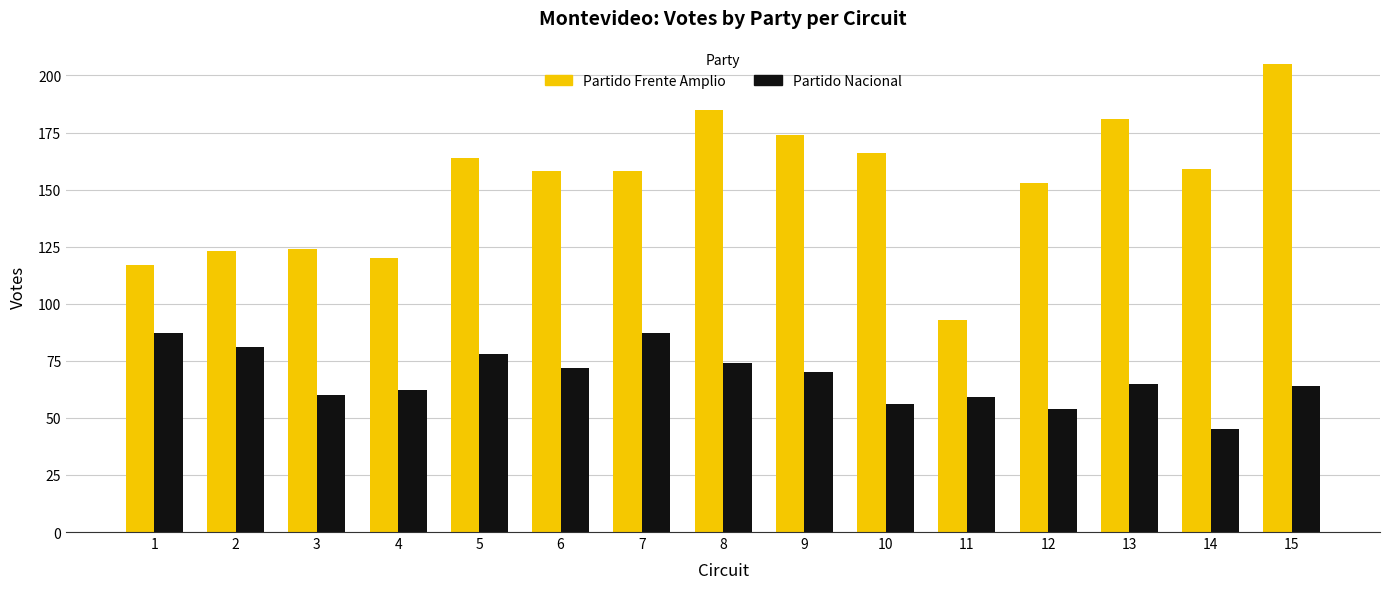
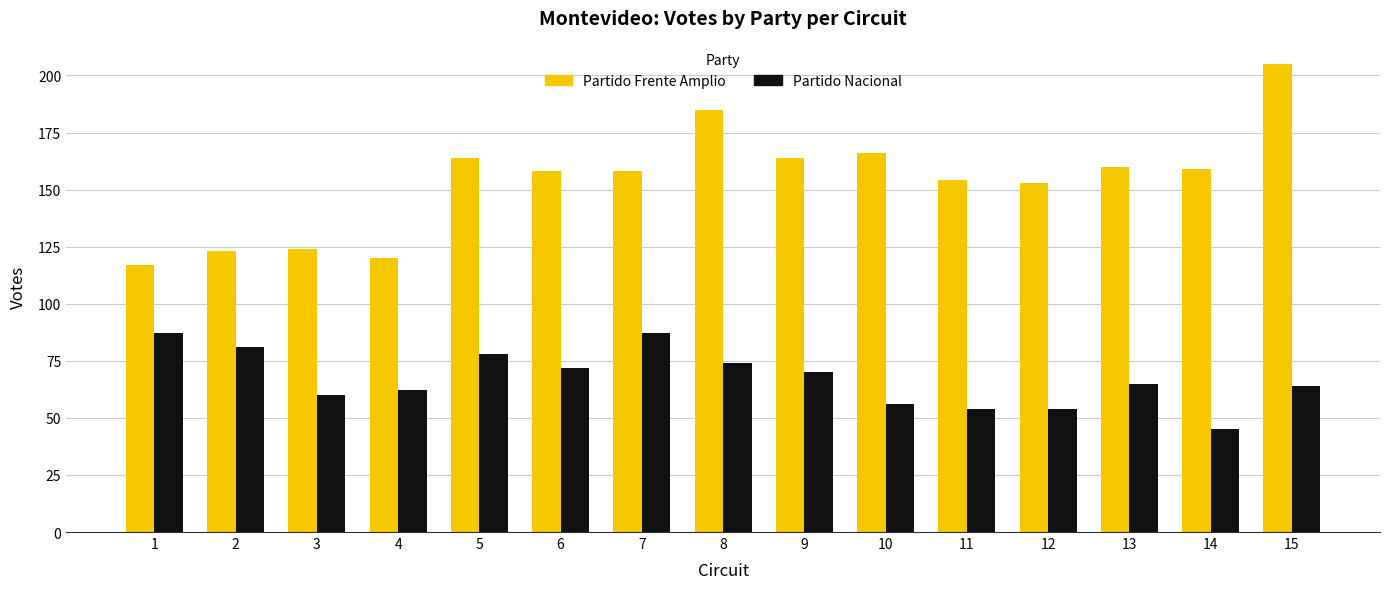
  {
    "Partido Frente Amplio": {
      "1": 117,
      "2": 123,
      "3": 124,
      "4": 120,
      "5": 164,
      "6": 158,
      "7": 158,
      "8": 185,
-     "9": 174,
+     "9": 164,
      "10": 166,
-     "11": 93,
+     "11": 154,
      "12": 153,
-     "13": 181,
+     "13": 160,
      "14": 159,
      "15": 205
    },
    "Partido Nacional": {
      "1": 87,
      "2": 81,
      "3": 60,
      "4": 62,
      "5": 78,
      "6": 72,
      "7": 87,
      "8": 74,
      "9": 70,
      "10": 56,
-     "11": 59,
+     "11": 54,
      "12": 54,
      "13": 65,
      "14": 45,
      "15": 64
    }
  }
